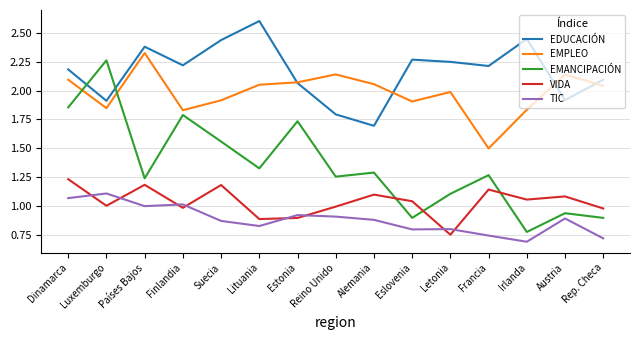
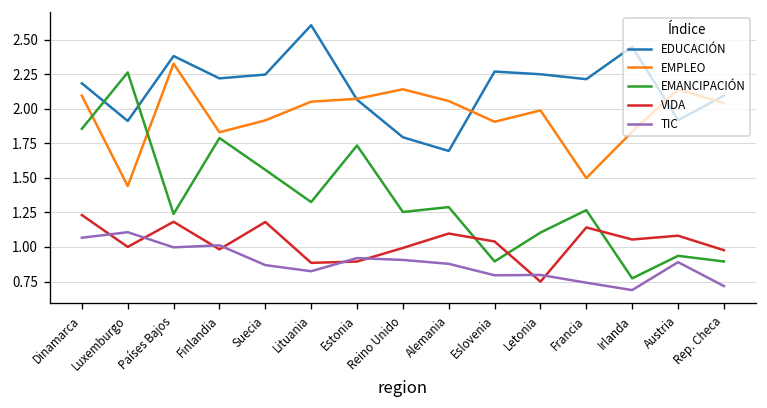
  {
    "EDUCACIÓN": {
      "Dinamarca": 2.18,
      "Luxemburgo": 1.91,
      "Países Bajos": 2.38,
      "Finlandia": 2.22,
-     "Suecia": 2.44,
+     "Suecia": 2.25,
      "Lituania": 2.60,
      "Reino Unido": 1.79,
      "Alemania": 1.69,
      "Eslovenia": 2.27,
      "Letonia": 2.25,
      "Francia": 2.21
    },
    "EMPLEO": {
      "Dinamarca": 2.10,
-     "Luxemburgo": 1.85,
+     "Luxemburgo": 1.44,
      "Países Bajos": 2.33,
      "Finlandia": 1.83,
      "Suecia": 1.92,
      "Lituania": 2.05,
      "Reino Unido": 2.14,
      "Alemania": 2.06,
      "Eslovenia": 1.91,
      "Letonia": 1.99,
      "Francia": 1.50,
      "Irlanda": 1.83
    },
    "EMANCIPACIÓN": {
      "Dinamarca": 1.86,
      "Luxemburgo": 2.26,
      "Países Bajos": 1.24,
      "Finlandia": 1.79,
      "Suecia": 1.56,
      "Lituania": 1.33,
      "Estonia": 1.73,
      "Reino Unido": 1.25,
      "Alemania": 1.29,
      "Eslovenia": 0.90,
      "Letonia": 1.10,
      "Francia": 1.27,
      "Irlanda": 0.77,
      "Austria": 0.94,
      "Rep. Checa": 0.90
    },
    "VIDA": {
      "Dinamarca": 1.23,
      "Luxemburgo": 1.00,
      "Países Bajos": 1.18,
      "Finlandia": 0.98,
      "Suecia": 1.18,
      "Lituania": 0.89,
      "Estonia": 0.89,
      "Reino Unido": 0.99,
      "Alemania": 1.10,
      "Eslovenia": 1.04,
      "Letonia": 0.75,
      "Francia": 1.14,
      "Irlanda": 1.05,
      "Austria": 1.08,
      "Rep. Checa": 0.98
    },
    "TIC": {
      "Dinamarca": 1.07,
      "Luxemburgo": 1.11,
      "Países Bajos": 1.00,
      "Finlandia": 1.01,
      "Suecia": 0.87,
      "Lituania": 0.82,
      "Estonia": 0.92,
      "Reino Unido": 0.91,
      "Alemania": 0.88,
      "Eslovenia": 0.80,
      "Letonia": 0.80,
      "Francia": 0.74,
      "Irlanda": 0.69,
      "Austria": 0.89,
      "Rep. Checa": 0.72
    }
  }
